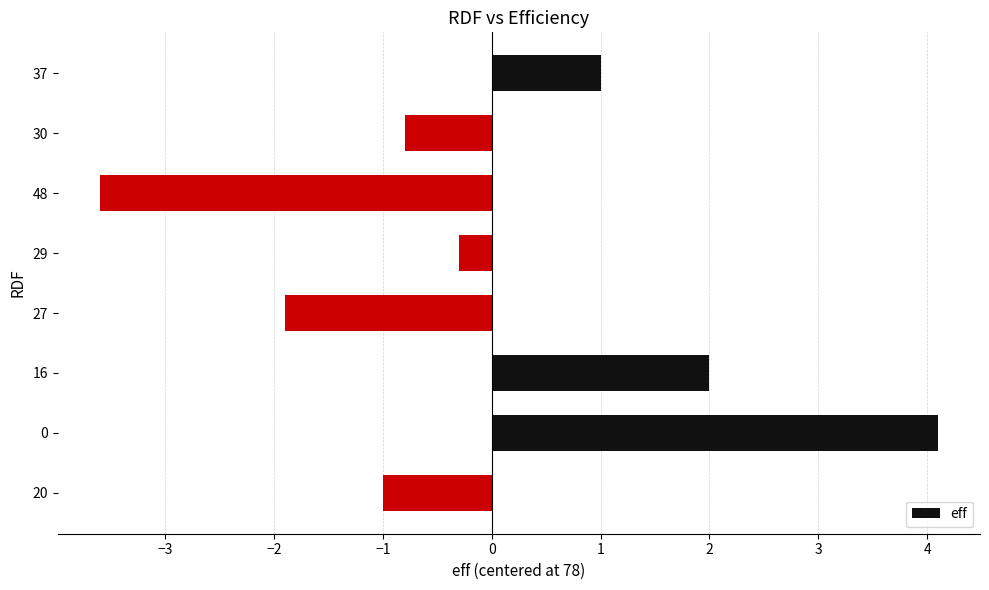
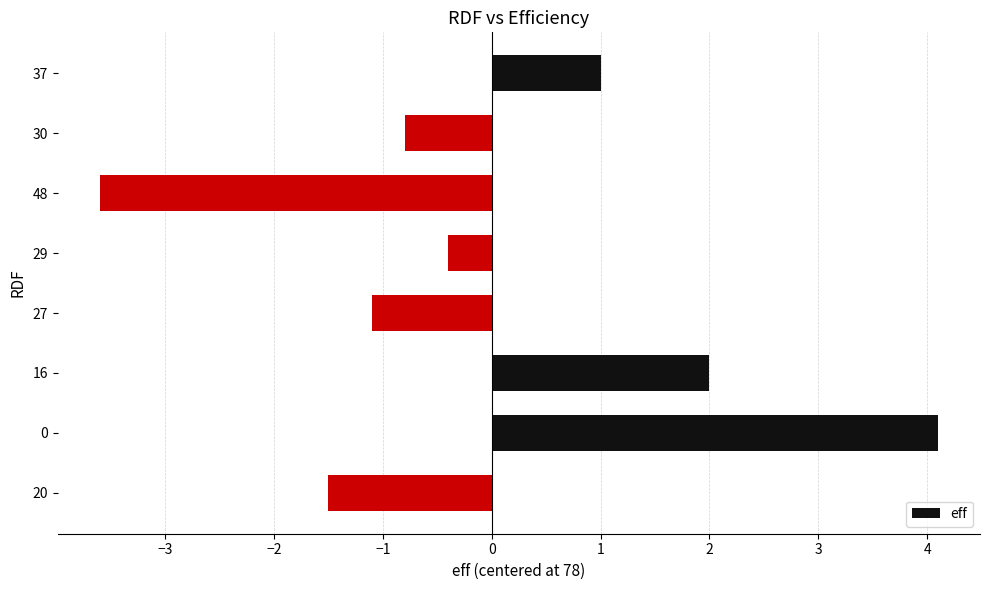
  {
    "37": 1.00,
    "30": -0.80,
    "48": -3.60,
-   "29": -0.30,
-   "27": -1.90,
+   "29": -0.40,
+   "27": -1.10,
    "16": 2.00,
    "0": 4.10,
-   "20": -1.00
+   "20": -1.50
  }
